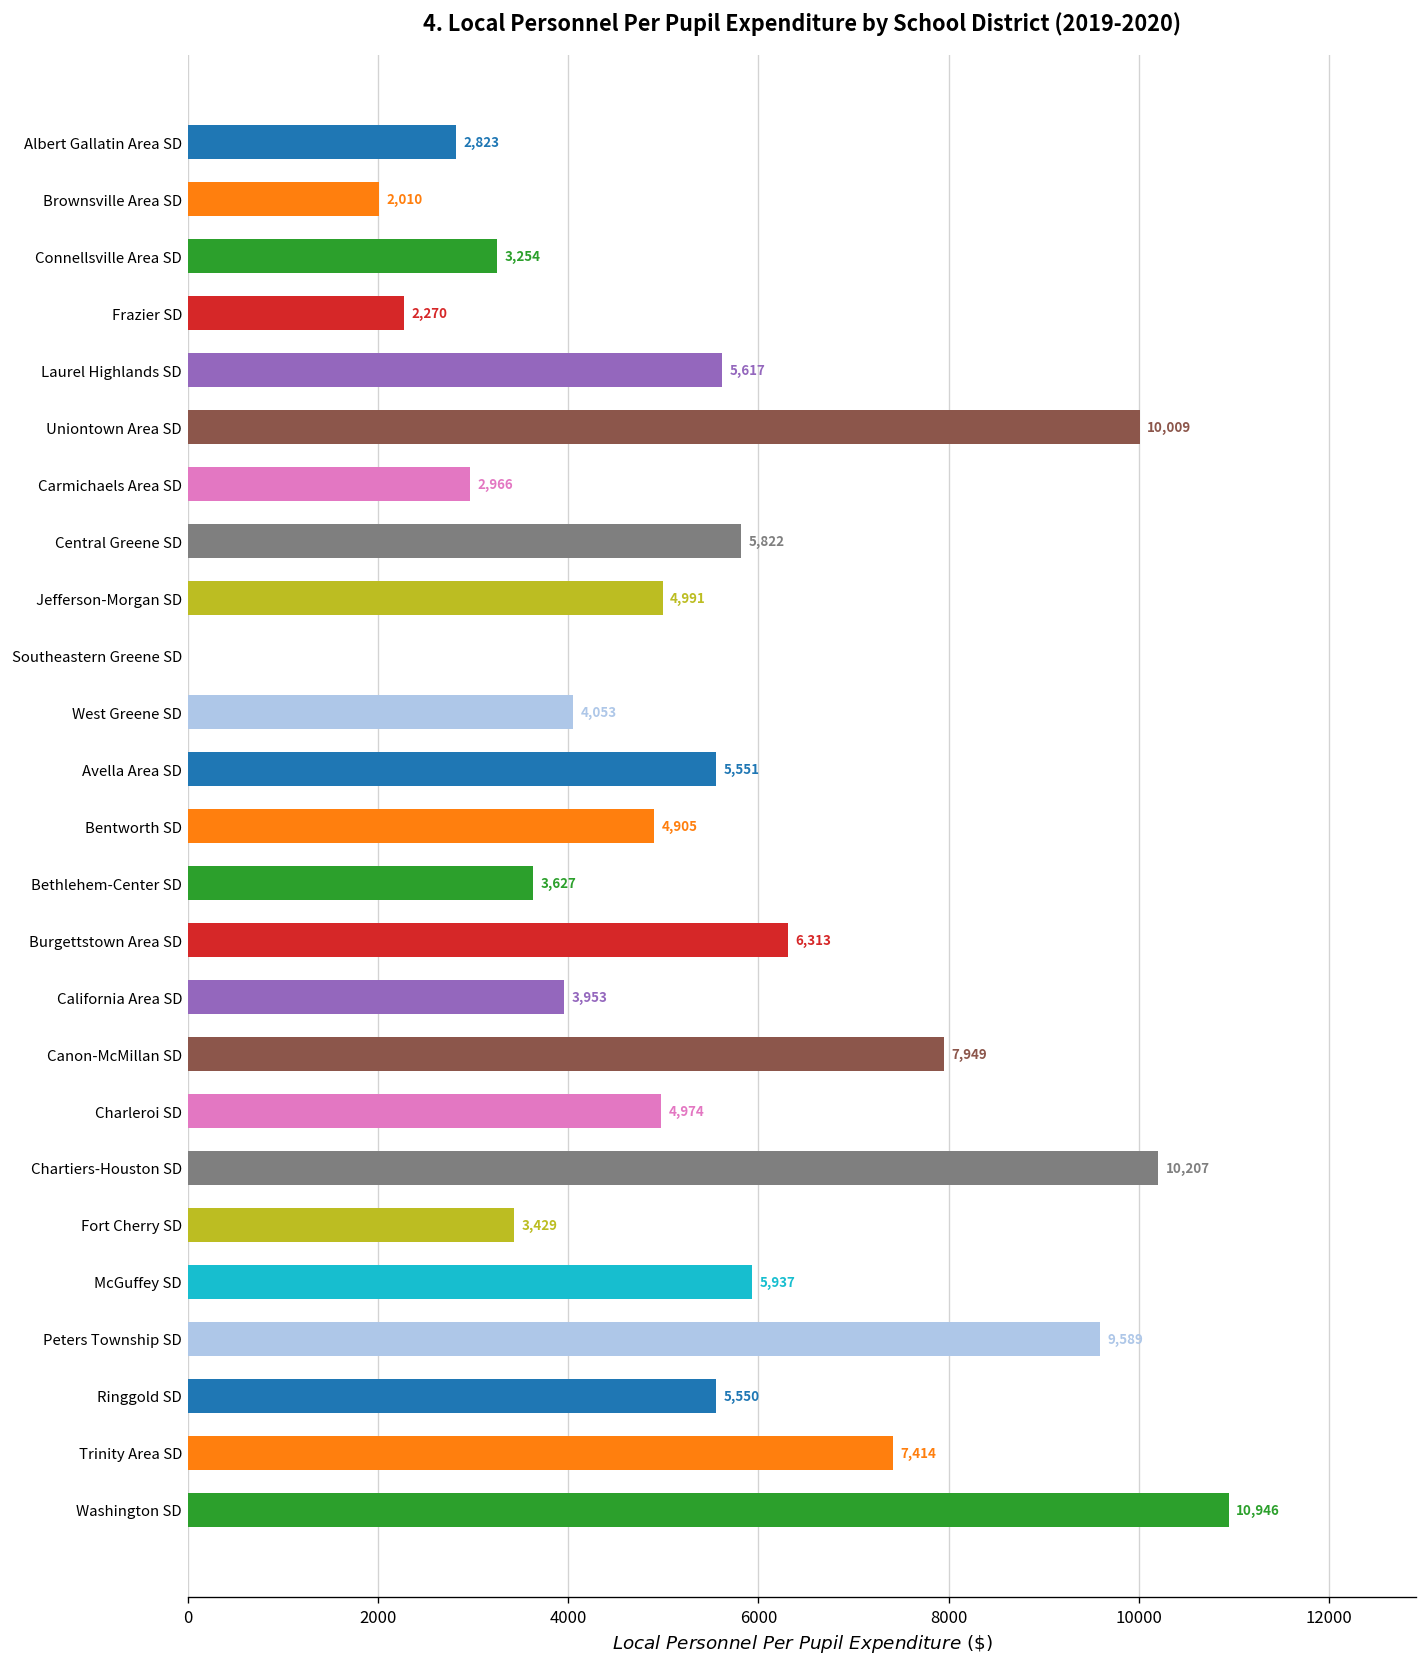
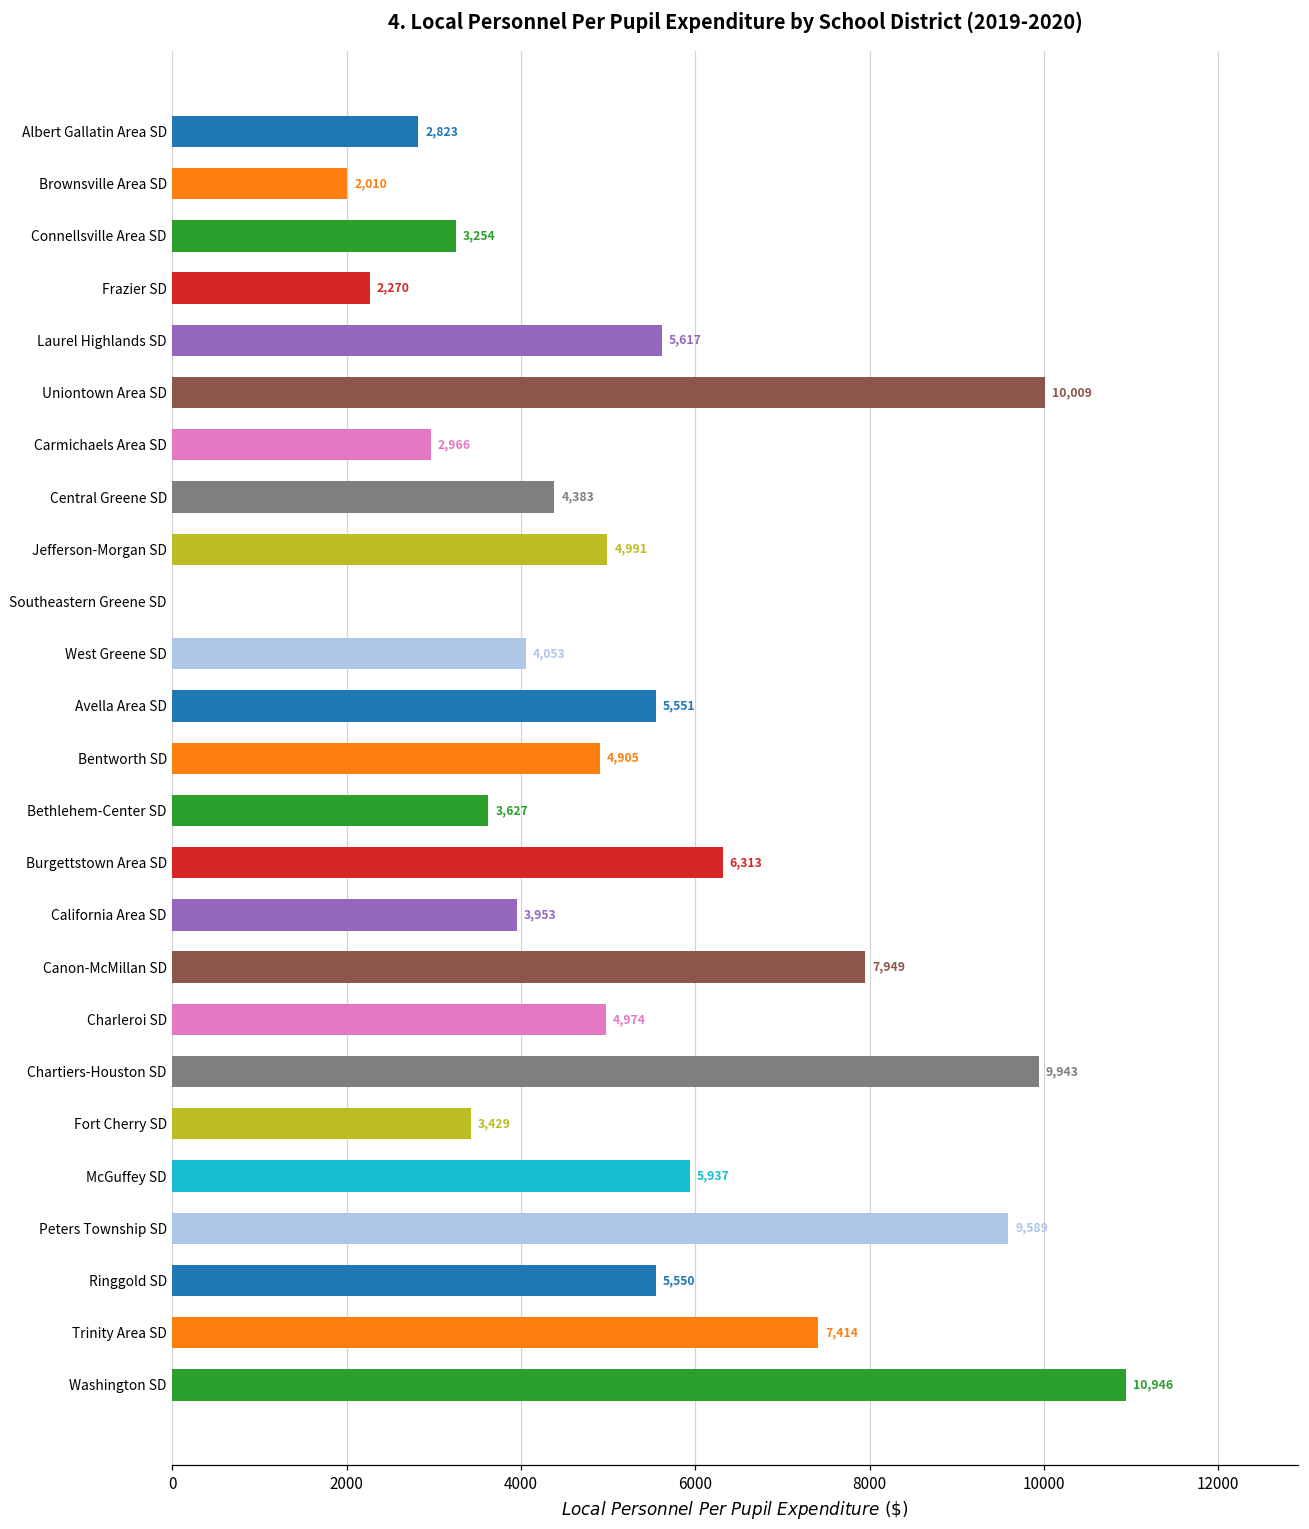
  {
    "Albert Gallatin Area SD": "2,823",
    "Brownsville Area SD": "2,010",
    "Connellsville Area SD": "3,254",
    "Frazier SD": "2,270",
    "Laurel Highlands SD": "5,617",
    "Uniontown Area SD": "10,009",
    "Carmichaels Area SD": "2,966",
-   "Central Greene SD": "5,822",
+   "Central Greene SD": "4,383",
    "Jefferson-Morgan SD": "4,991",
    "West Greene SD": "4,053",
    "Avella Area SD": "5,551",
    "Bentworth SD": "4,905",
    "Bethlehem-Center SD": "3,627",
    "Burgettstown Area SD": "6,313",
    "California Area SD": "3,953",
    "Canon-McMillan SD": "7,949",
    "Charleroi SD": "4,974",
-   "Chartiers-Houston SD": "10,207",
+   "Chartiers-Houston SD": "9,943",
    "Fort Cherry SD": "3,429",
    "McGuffey SD": "5,937",
    "Peters Township SD": "9,589",
    "Ringgold SD": "5,550",
    "Trinity Area SD": "7,414",
    "Washington SD": "10,946"
  }
